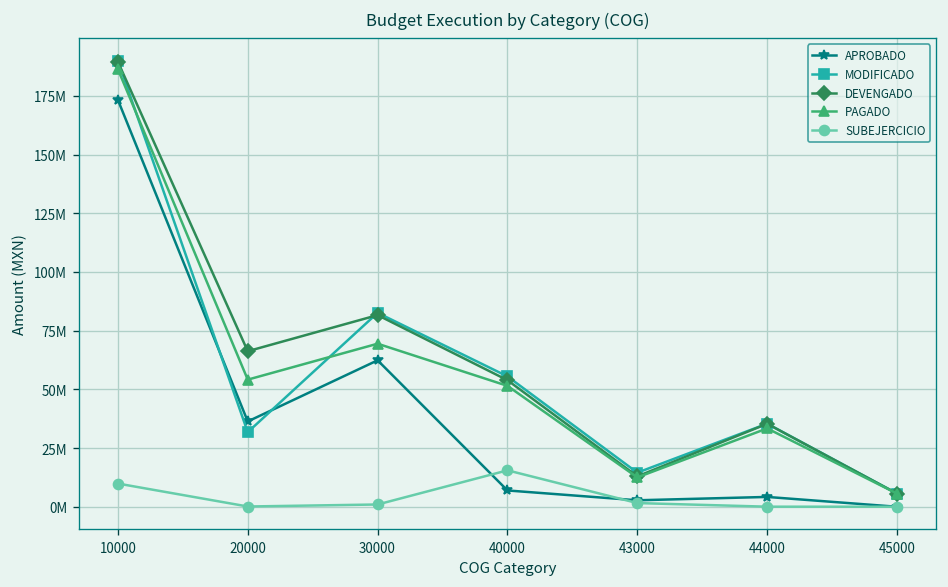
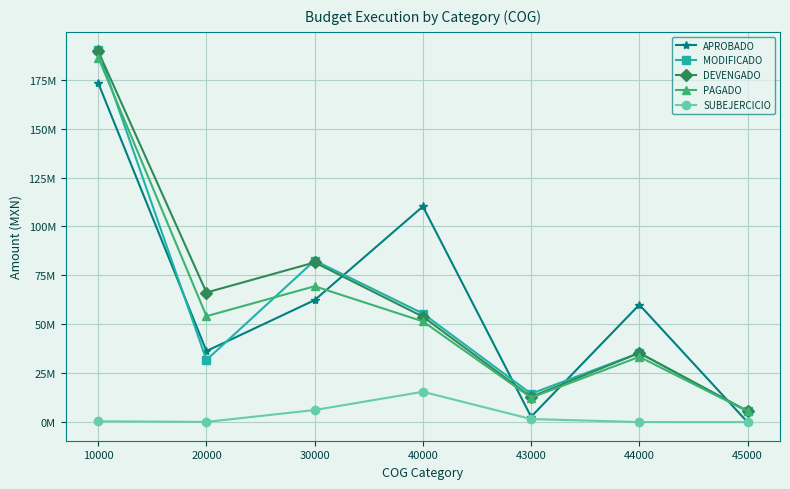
  {
    "APROBADO": {
      "10000": 173000000,
      "20000": 36000000,
      "30000": 62000000,
-     "40000": 7000000,
-     "44000": 4000000
+     "40000": 110000000,
+     "44000": 60000000
    },
    "MODIFICADO": {
      "20000": 32000000,
      "40000": 56000000,
      "43000": 15000000
    },
    "SUBEJERCICIO": {
-     "10000": 10000000,
+     "10000": 0,
      "20000": 0,
-     "30000": 1000000,
+     "30000": 6000000,
      "40000": 16000000,
      "44000": 0
    }
  }
